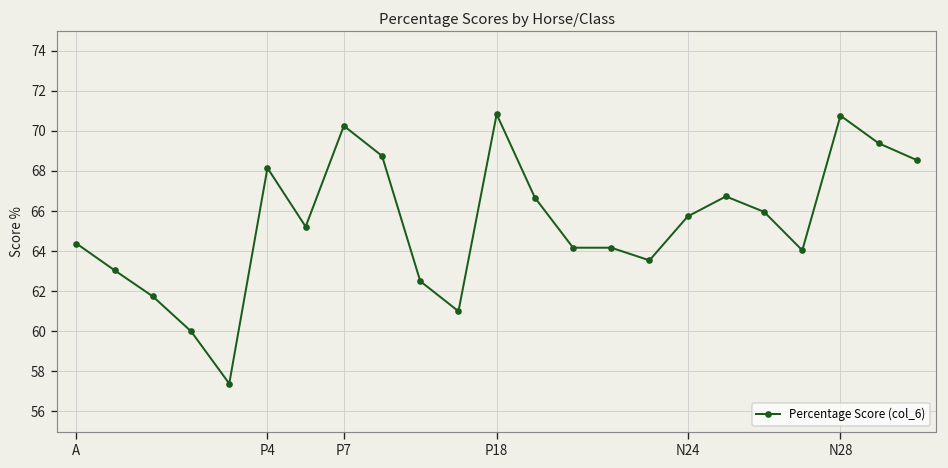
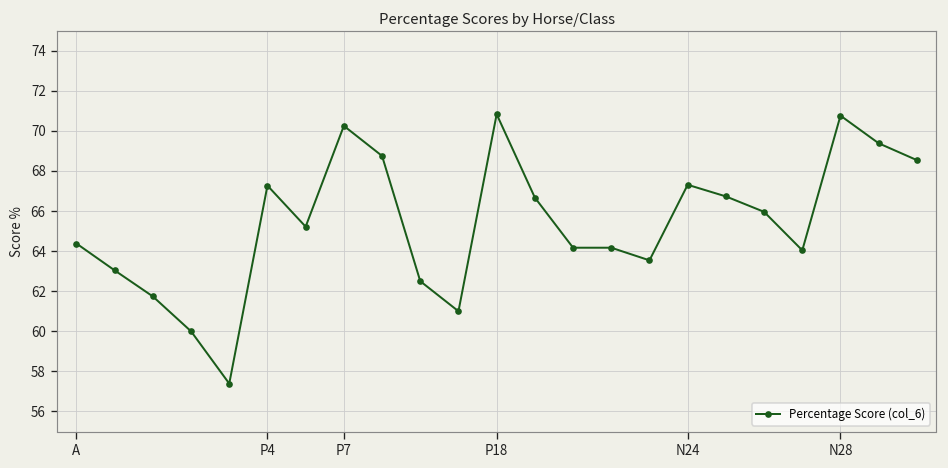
  {
    "A": 64.4,
-   "P4": 68.2,
+   "P4": 67.3,
    "P7": 70.3,
    "P18": 70.8,
-   "N24": 65.7,
+   "N24": 67.3,
    "N28": 70.8
  }
